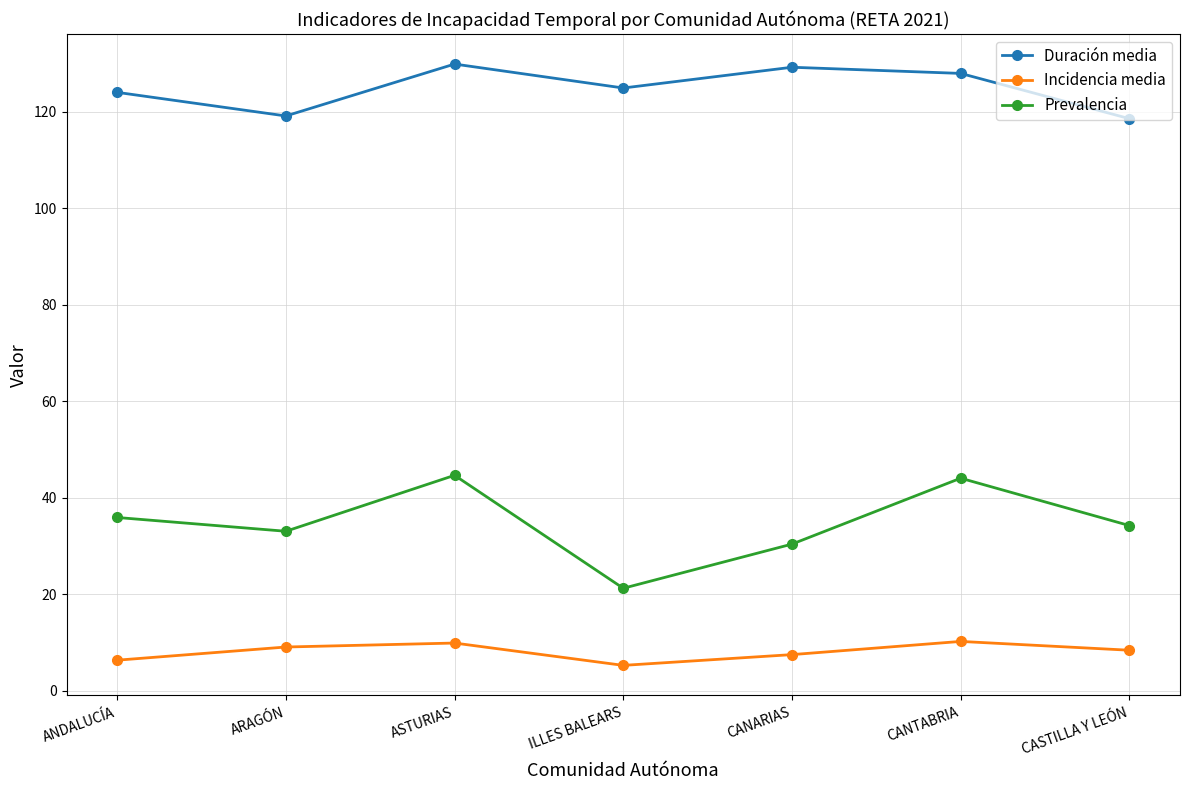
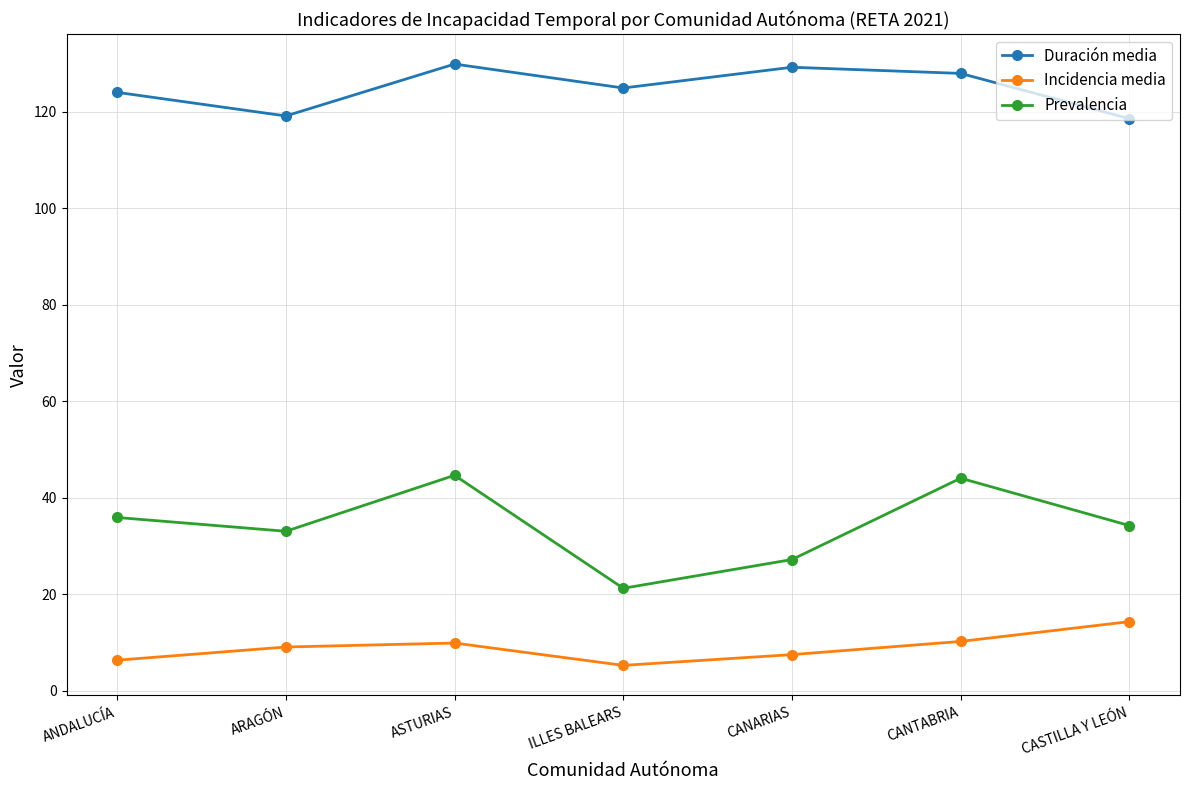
  {
    "Duración media": {
      "ANDALUCÍA": 124,
      "ARAGÓN": 119,
      "ASTURIAS": 130,
      "ILLES BALEARS": 125,
      "CANARIAS": 129,
      "CANTABRIA": 128
    },
    "Incidencia media": {
      "ANDALUCÍA": 6,
      "ARAGÓN": 9,
      "ASTURIAS": 10,
      "ILLES BALEARS": 5,
      "CANARIAS": 8,
      "CANTABRIA": 10,
-     "CASTILLA Y LEÓN": 8
+     "CASTILLA Y LEÓN": 14
    },
    "Prevalencia": {
      "ANDALUCÍA": 36,
      "ARAGÓN": 33,
      "ASTURIAS": 45,
      "ILLES BALEARS": 21,
-     "CANARIAS": 30,
+     "CANARIAS": 27,
      "CANTABRIA": 44,
      "CASTILLA Y LEÓN": 34
    }
  }
